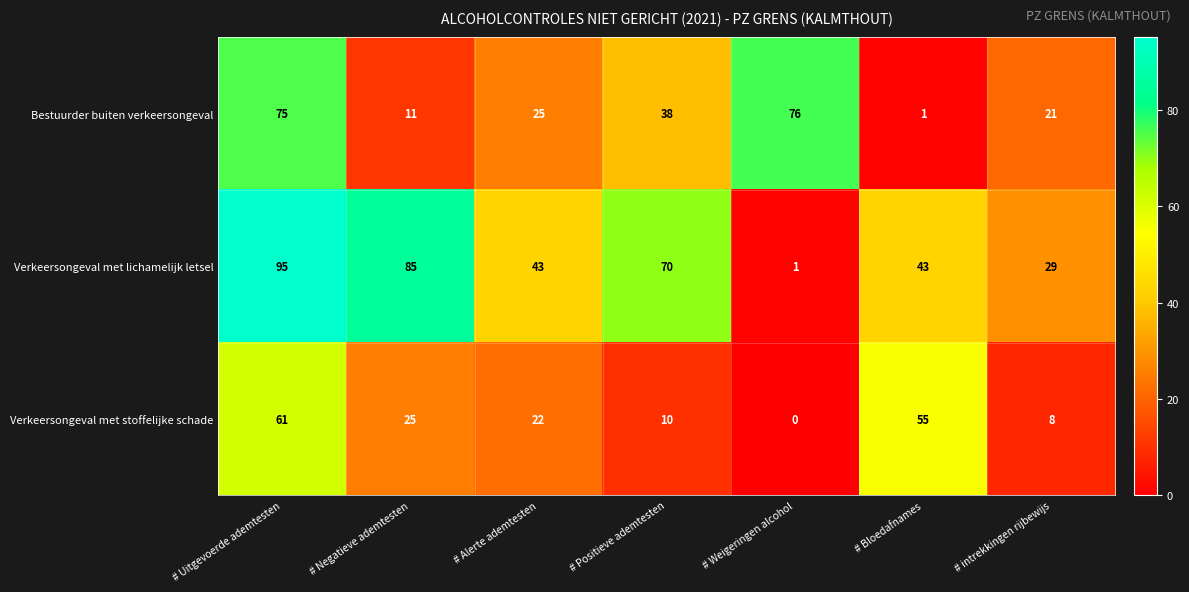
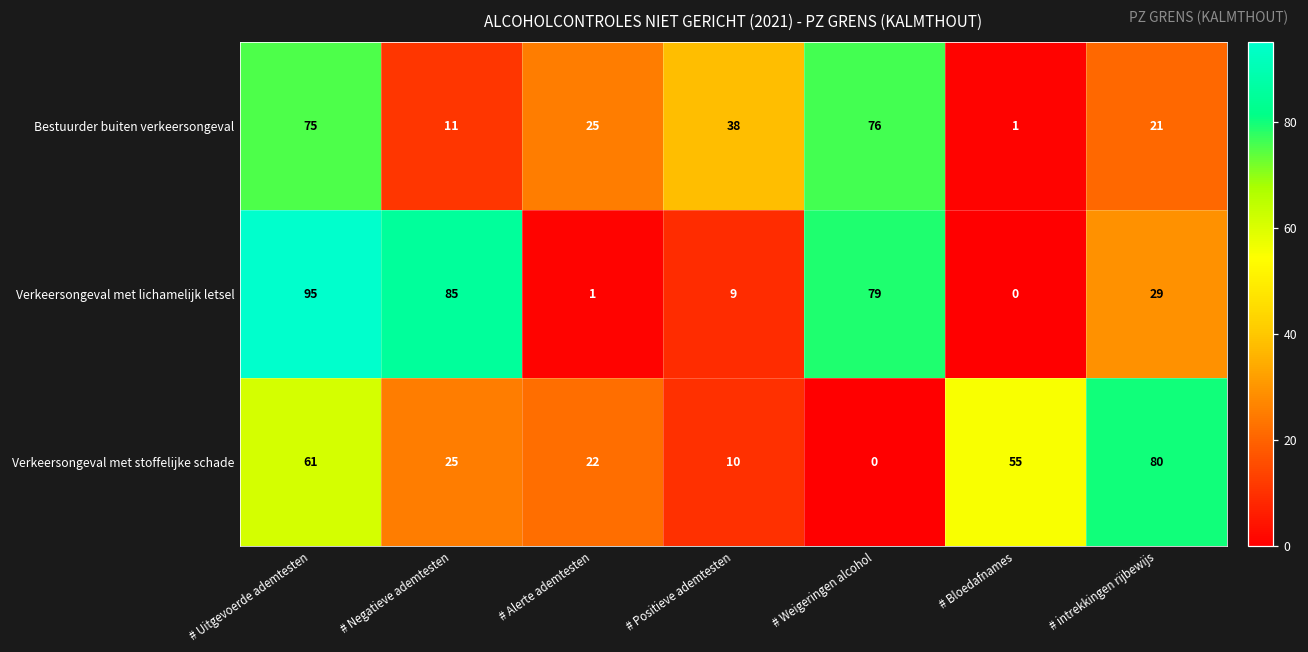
  {
    "Bestuurder buiten verkeersongeval": {
      "# Uitgevoerde ademtesten": 75,
      "# Negatieve ademtesten": 11,
      "# Alerte ademtesten": 25,
      "# Positieve ademtesten": 38,
      "# Weigeringen alcohol": 76,
      "# Bloedafnames": 1,
      "# intrekkingen rijbewijs": 21
    },
    "Verkeersongeval met lichamelijk letsel": {
      "# Uitgevoerde ademtesten": 95,
      "# Negatieve ademtesten": 85,
-     "# Alerte ademtesten": 43,
-     "# Positieve ademtesten": 70,
-     "# Weigeringen alcohol": 1,
-     "# Bloedafnames": 43,
+     "# Alerte ademtesten": 1,
+     "# Positieve ademtesten": 9,
+     "# Weigeringen alcohol": 79,
+     "# Bloedafnames": 0,
      "# intrekkingen rijbewijs": 29
    },
    "Verkeersongeval met stoffelijke schade": {
      "# Uitgevoerde ademtesten": 61,
      "# Negatieve ademtesten": 25,
      "# Alerte ademtesten": 22,
      "# Positieve ademtesten": 10,
      "# Weigeringen alcohol": 0,
      "# Bloedafnames": 55,
-     "# intrekkingen rijbewijs": 8
+     "# intrekkingen rijbewijs": 80
    }
  }
